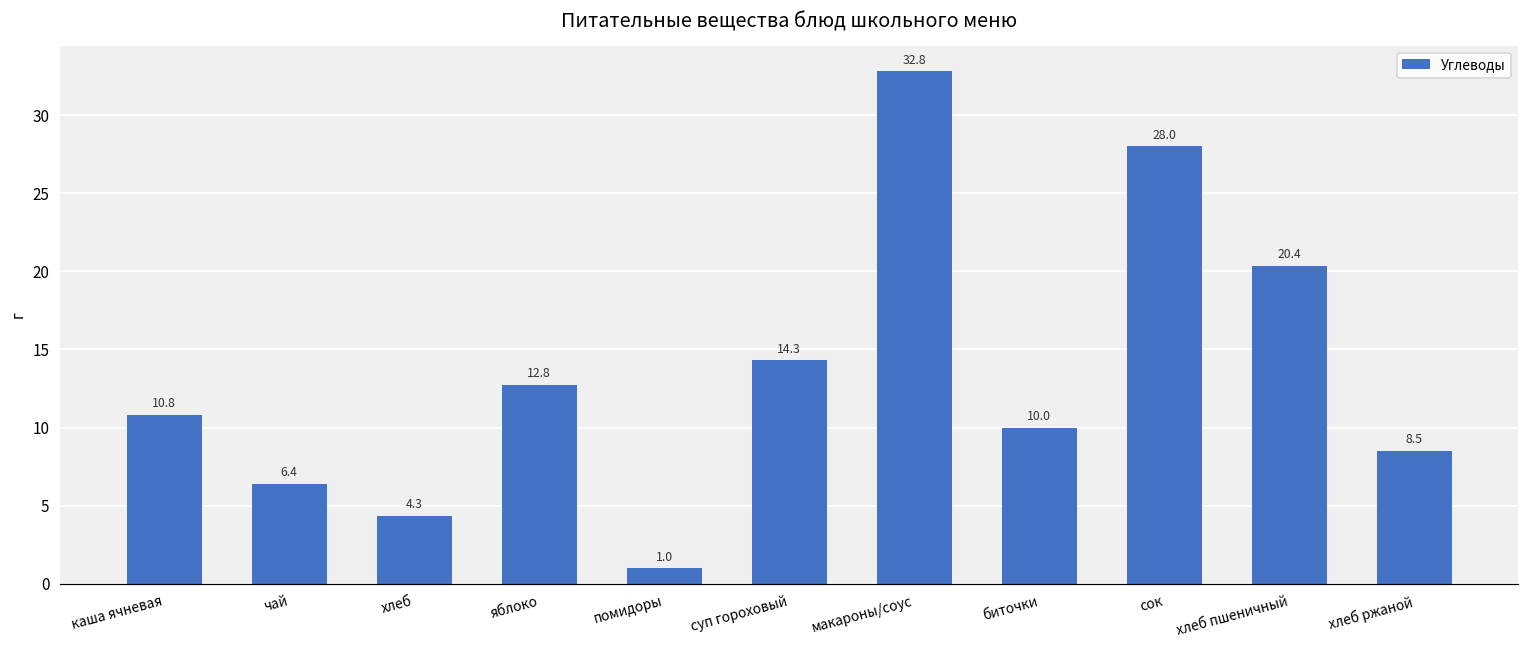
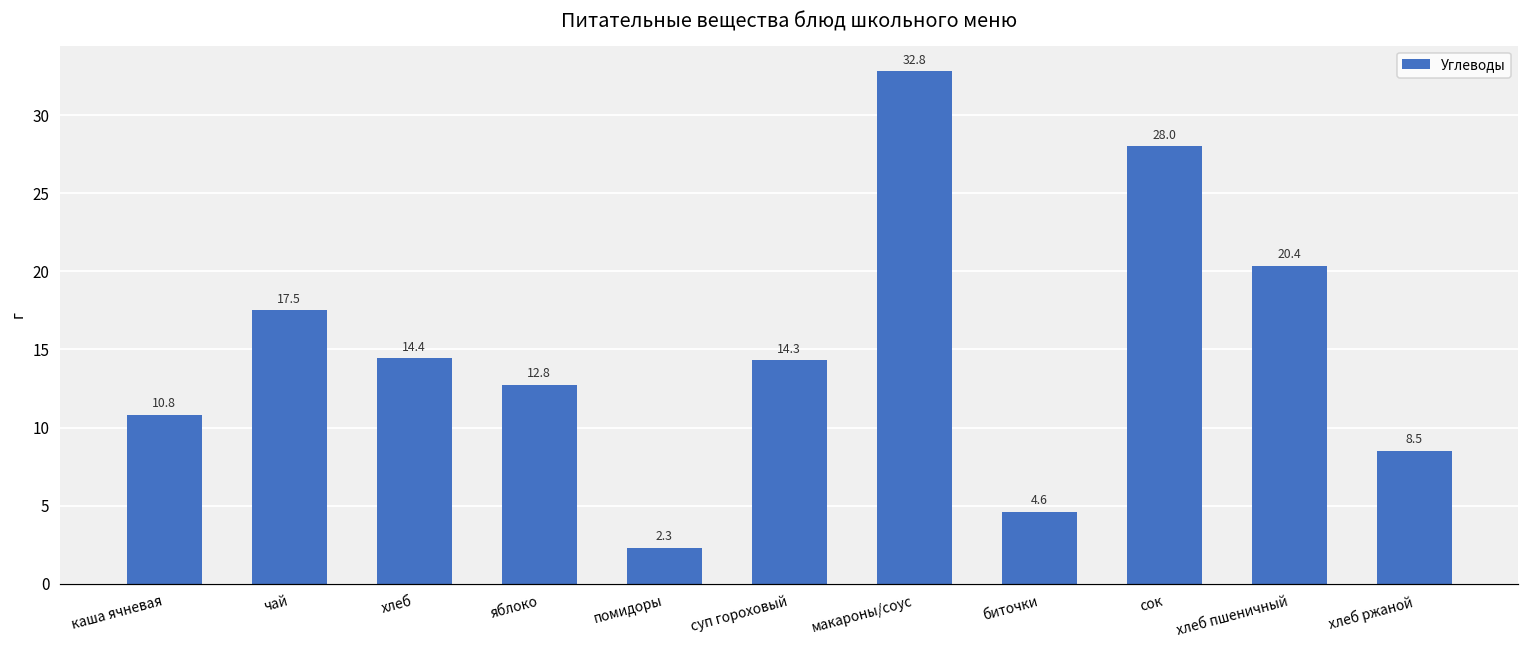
  {
    "каша ячневая": 10.8,
-   "чай": 6.4,
-   "хлеб": 4.3,
+   "чай": 17.5,
+   "хлеб": 14.4,
    "яблоко": 12.8,
-   "помидоры": 1.0,
+   "помидоры": 2.3,
    "суп гороховый": 14.3,
    "макароны/соус": 32.8,
-   "биточки": 10.0,
+   "биточки": 4.6,
    "сок": 28.0,
    "хлеб пшеничный": 20.4,
    "хлеб ржаной": 8.5
  }
